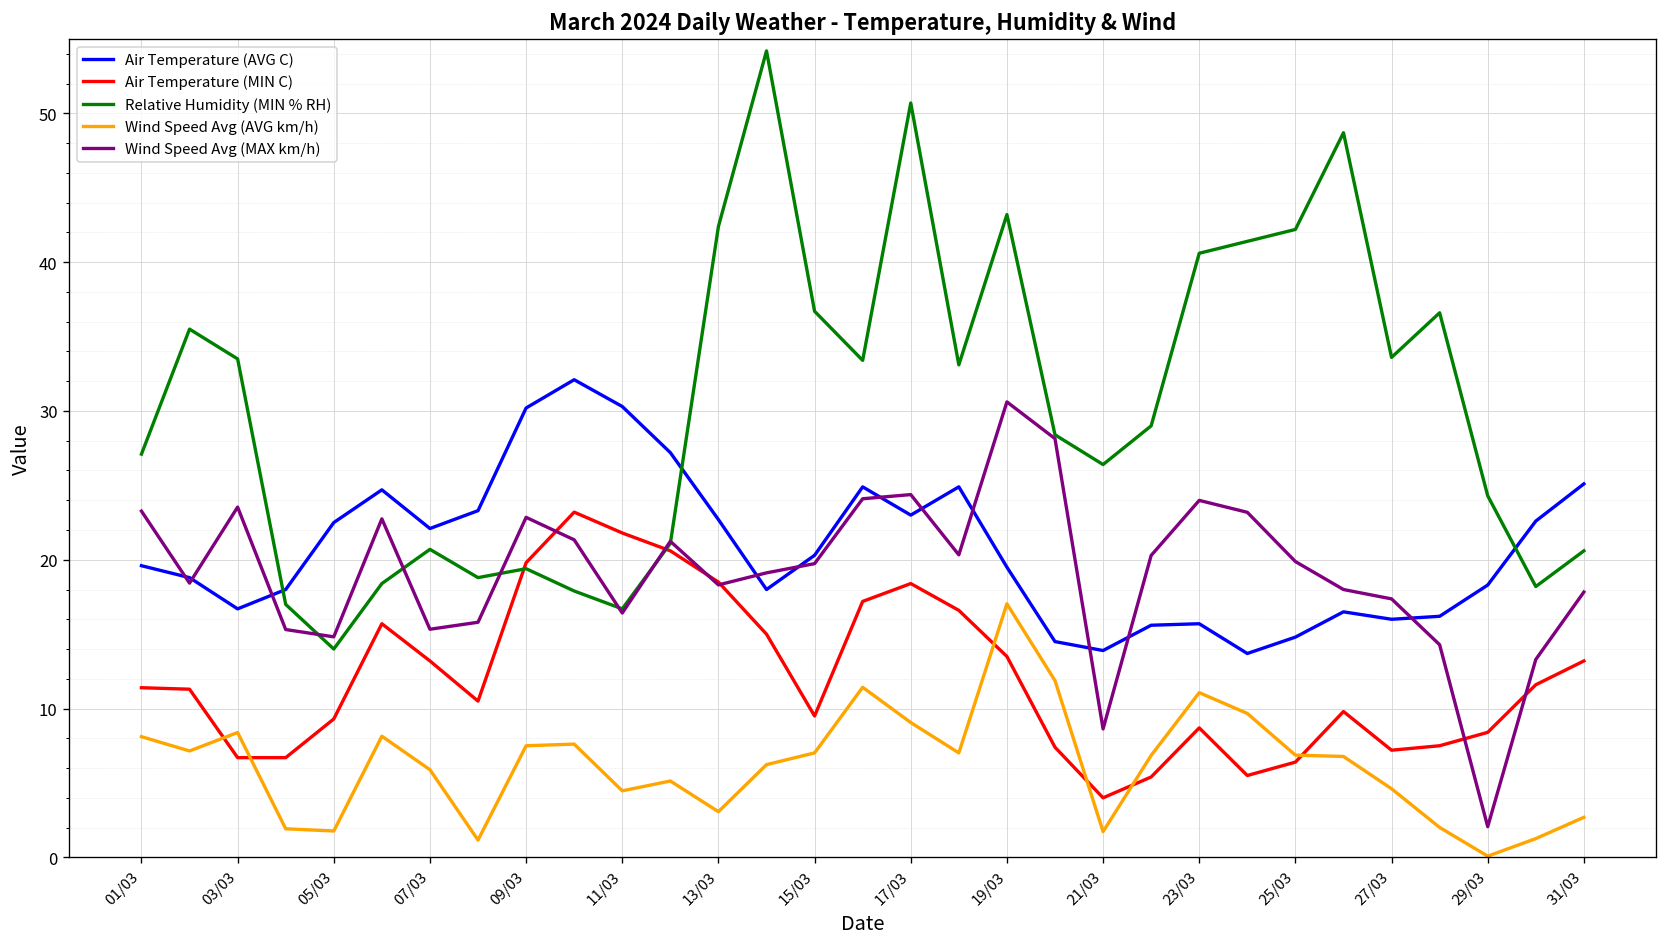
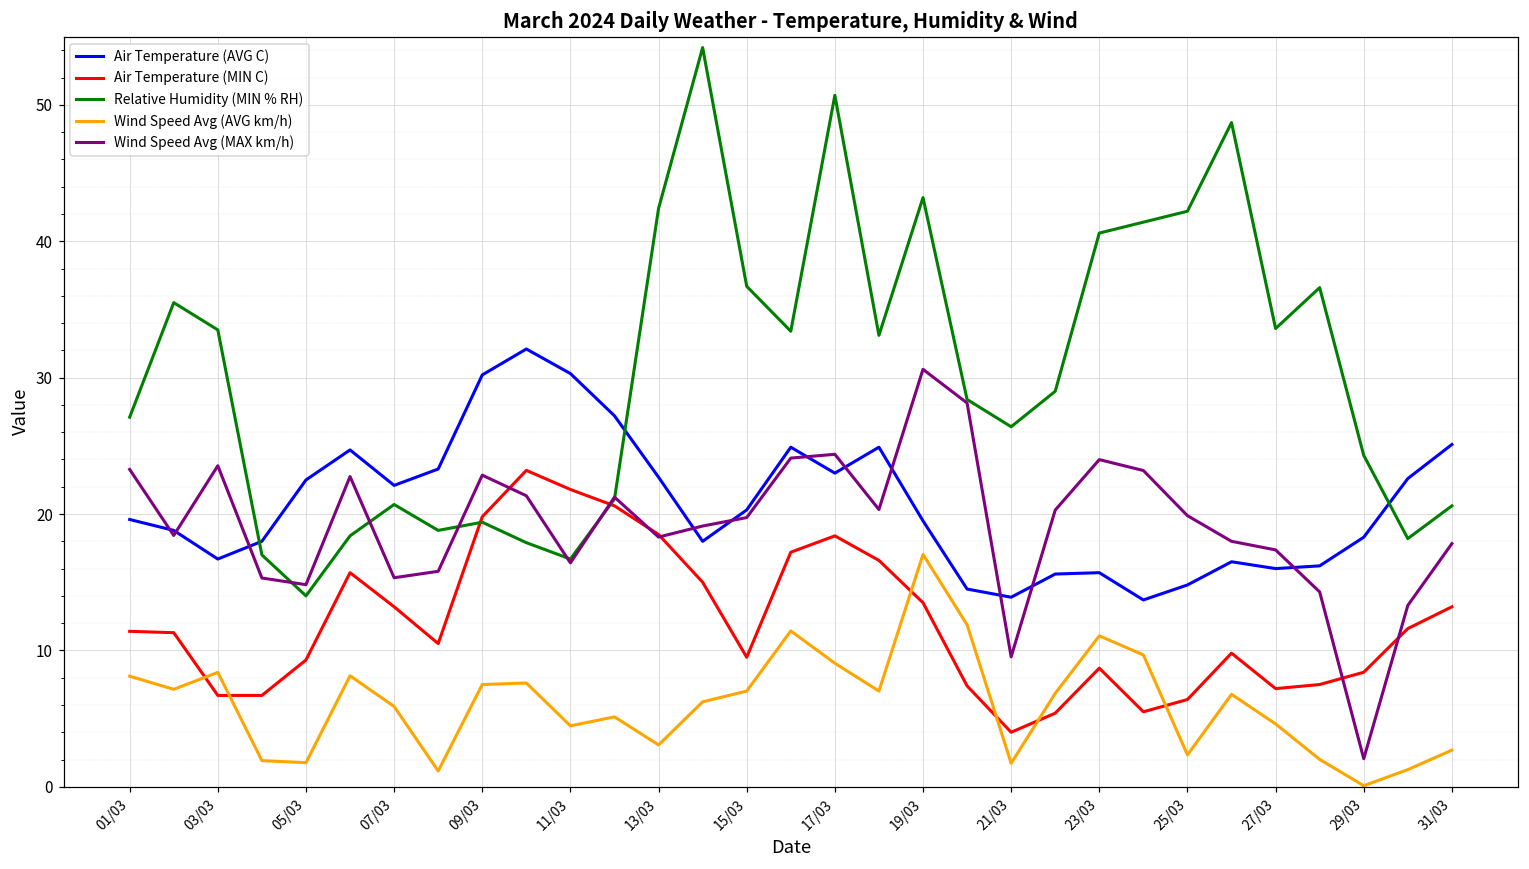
  {
    "Air Temperature (AVG C)": {
      "01/03": 19.6,
      "03/03": 16.7,
      "05/03": 22.5,
      "07/03": 22.1,
      "09/03": 30.2,
      "11/03": 30.3,
      "13/03": 22.7,
      "15/03": 20.3,
      "17/03": 23.0,
      "19/03": 19.5,
      "21/03": 13.9,
      "23/03": 15.7,
      "25/03": 14.8,
      "27/03": 16.0,
      "29/03": 18.3,
      "31/03": 25.1
    },
    "Air Temperature (MIN C)": {
      "01/03": 11.4,
      "03/03": 6.7,
      "05/03": 9.3,
      "07/03": 13.2,
      "09/03": 19.8,
      "11/03": 21.8,
      "15/03": 9.5,
      "17/03": 18.4,
      "19/03": 13.5,
      "21/03": 4.0,
      "23/03": 8.7,
      "25/03": 6.4,
      "27/03": 7.2,
      "29/03": 8.4,
      "31/03": 13.2
    },
    "Relative Humidity (MIN % RH)": {
      "01/03": 27.1,
      "03/03": 33.5,
      "05/03": 14.0,
      "07/03": 20.7,
      "09/03": 19.4,
      "11/03": 16.7,
      "13/03": 42.4,
      "15/03": 36.7,
      "17/03": 50.7,
      "19/03": 43.2,
      "21/03": 26.4,
      "23/03": 40.6,
      "25/03": 42.2,
      "27/03": 33.6,
      "29/03": 24.3,
      "31/03": 20.6
    },
    "Wind Speed Avg (AVG km/h)": {
      "01/03": 8.1,
      "03/03": 8.4,
      "05/03": 1.8,
      "07/03": 5.9,
      "09/03": 7.5,
      "11/03": 4.5,
      "13/03": 3.1,
      "15/03": 7.0,
      "17/03": 9.1,
      "19/03": 17.0,
      "21/03": 1.7,
      "23/03": 11.1,
-     "25/03": 6.9,
+     "25/03": 2.3,
      "27/03": 4.6,
      "29/03": 0.1,
      "31/03": 2.7
    },
    "Wind Speed Avg (MAX km/h)": {
      "01/03": 23.3,
      "03/03": 23.5,
      "05/03": 14.8,
      "07/03": 15.3,
      "09/03": 22.9,
      "11/03": 16.4,
      "15/03": 19.7,
      "17/03": 24.4,
      "19/03": 30.6,
-     "21/03": 8.6,
+     "21/03": 9.5,
      "23/03": 24.0,
      "25/03": 19.9,
      "27/03": 17.4,
      "29/03": 2.1,
      "31/03": 17.8
    }
  }
